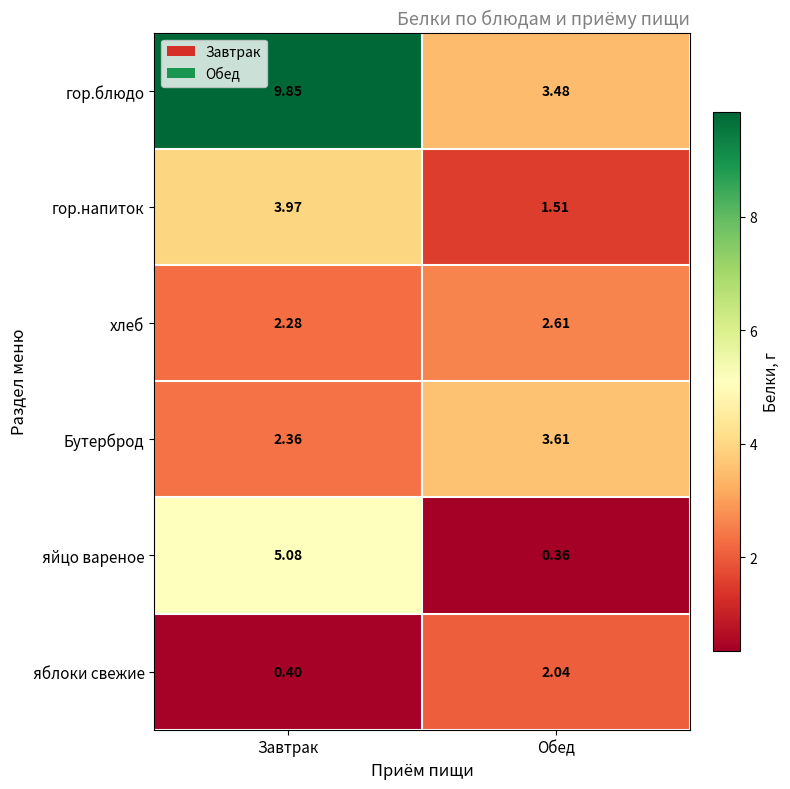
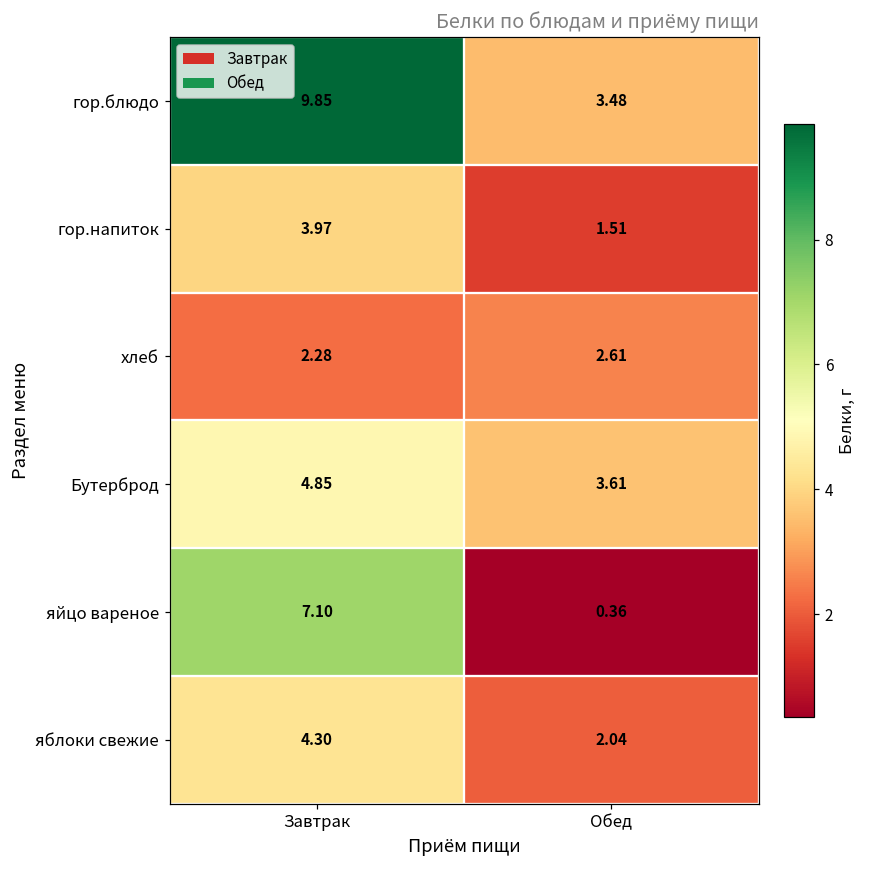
  {
    "гор.блюдо": {
      "Завтрак": 9.85,
      "Обед": 3.48
    },
    "гор.напиток": {
      "Завтрак": 3.97,
      "Обед": 1.51
    },
    "хлеб": {
      "Завтрак": 2.28,
      "Обед": 2.61
    },
    "Бутерброд": {
-     "Завтрак": 2.36,
+     "Завтрак": 4.85,
      "Обед": 3.61
    },
    "яйцо вареное": {
-     "Завтрак": 5.08,
+     "Завтрак": 7.10,
      "Обед": 0.36
    },
    "яблоки свежие": {
-     "Завтрак": 0.40,
+     "Завтрак": 4.30,
      "Обед": 2.04
    }
  }
